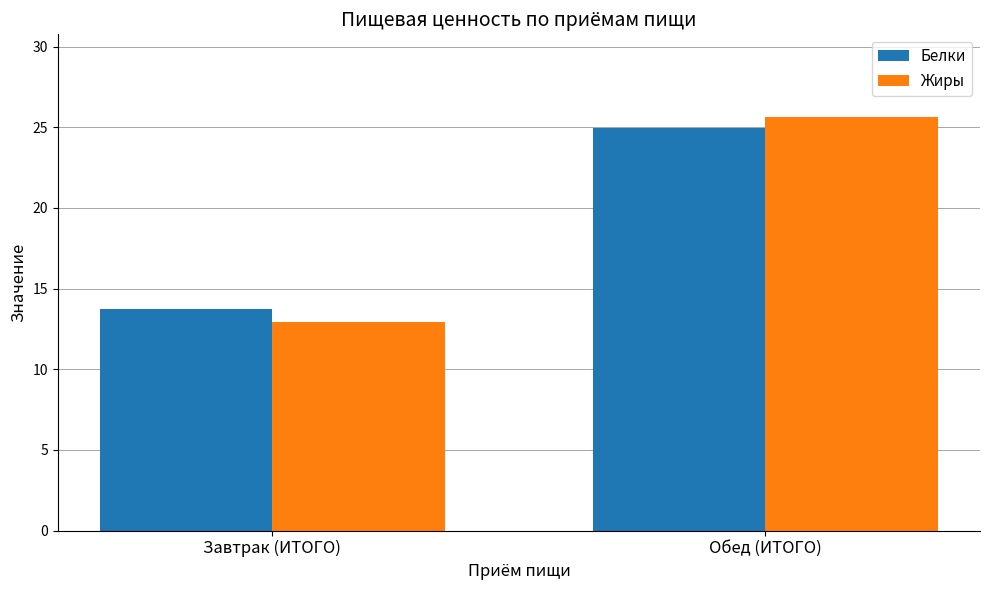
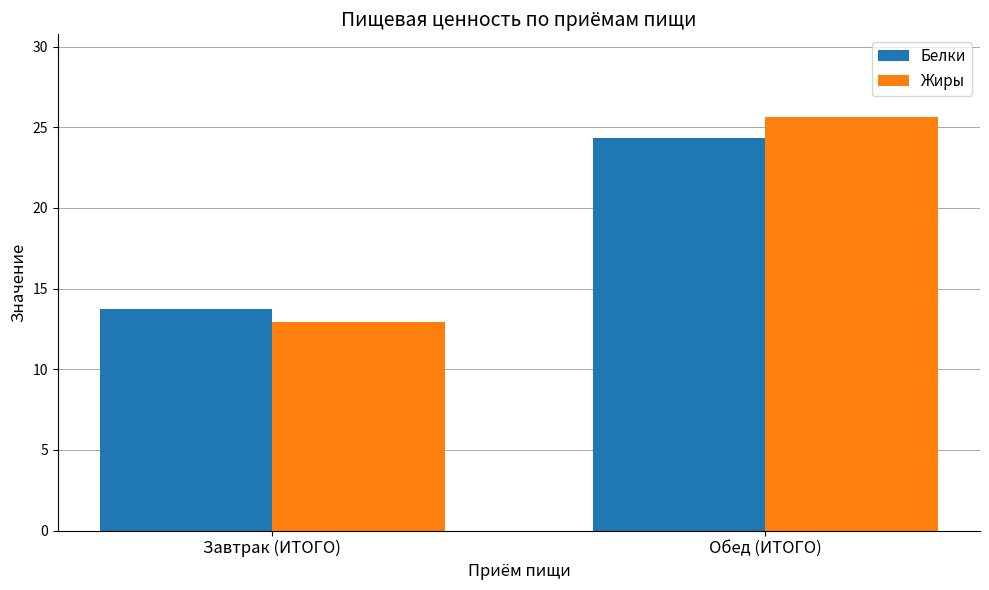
  {
    "Белки": {
      "Завтрак (ИТОГО)": 13.7,
-     "Обед (ИТОГО)": 25.0
+     "Обед (ИТОГО)": 24.3
    },
    "Жиры": {
      "Завтрак (ИТОГО)": 12.9,
      "Обед (ИТОГО)": 25.6
    }
  }
